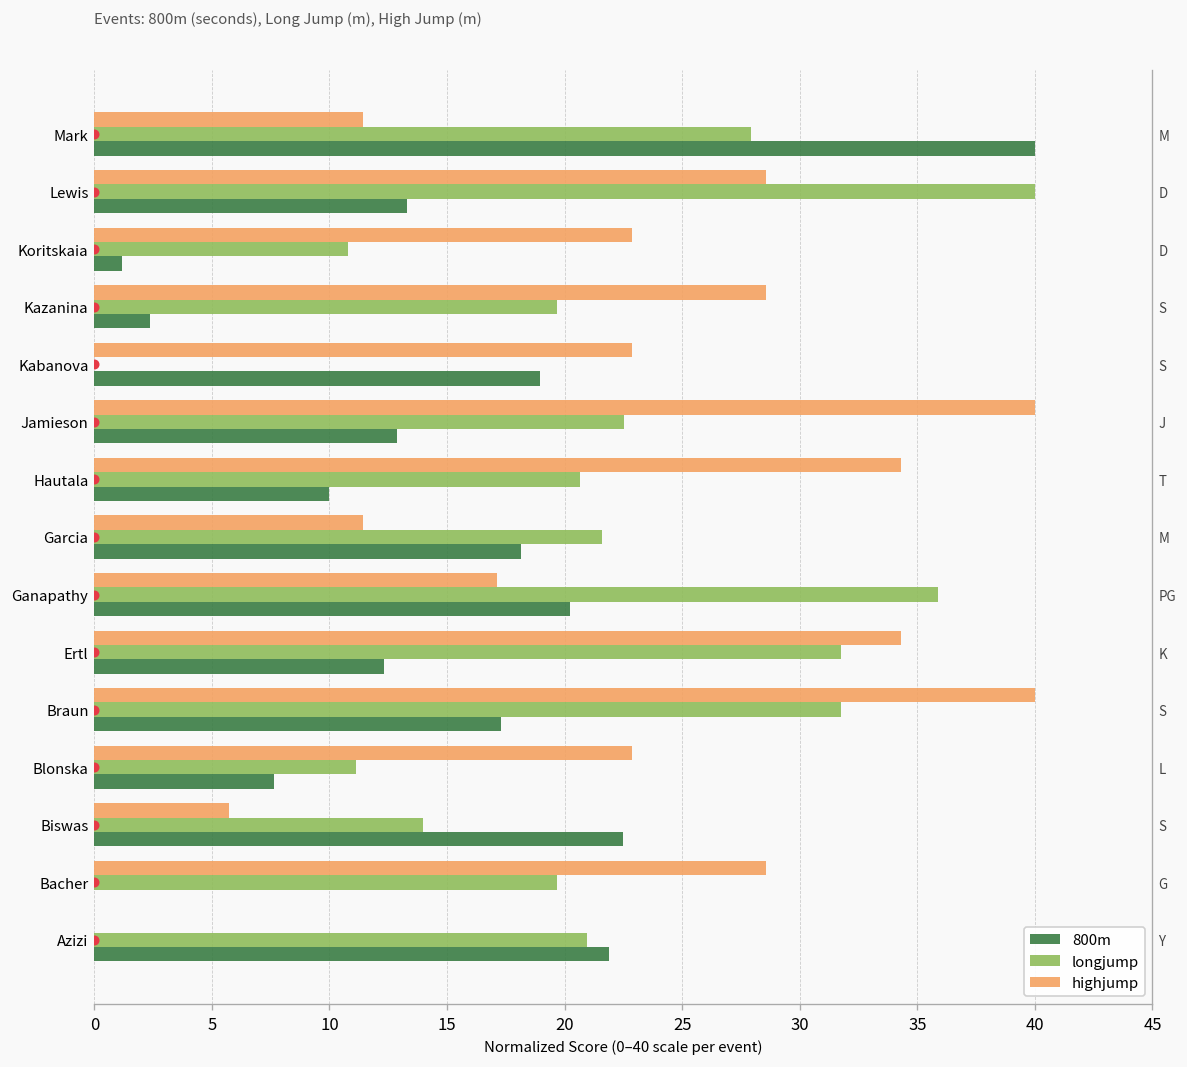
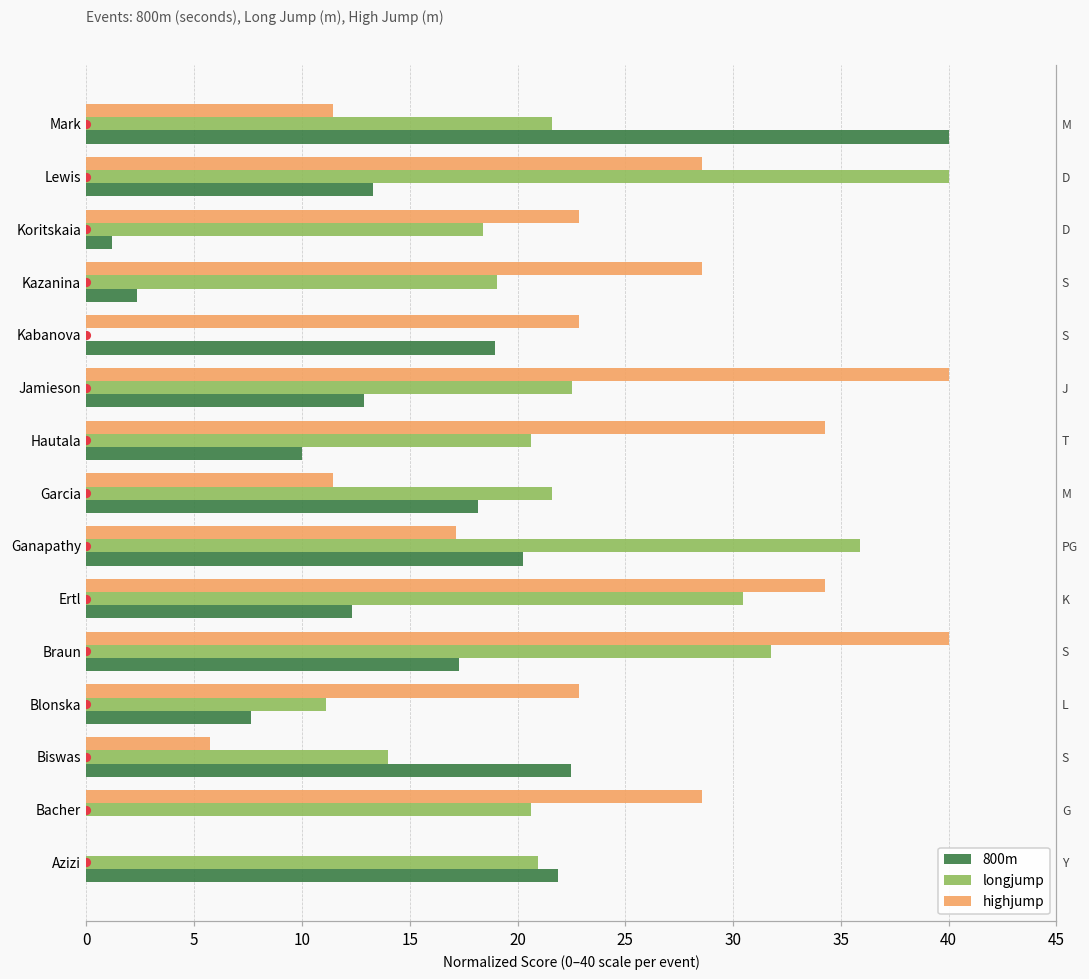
  {
    "longjump": {
-     "Mark": 27.9,
+     "Mark": 21.6,
      "Lewis": 40.0,
-     "Koritskaia": 10.8,
-     "Kazanina": 19.7,
+     "Koritskaia": 18.4,
+     "Kazanina": 19.0,
      "Kabanova": 0.0,
      "Jamieson": 22.5,
      "Hautala": 20.6,
      "Garcia": 21.6,
      "Ganapathy": 35.9,
-     "Ertl": 31.7,
+     "Ertl": 30.5,
      "Braun": 31.7,
      "Blonska": 11.1,
      "Biswas": 14.0,
-     "Bacher": 19.7,
+     "Bacher": 20.6,
      "Azizi": 21.0
    }
  }
